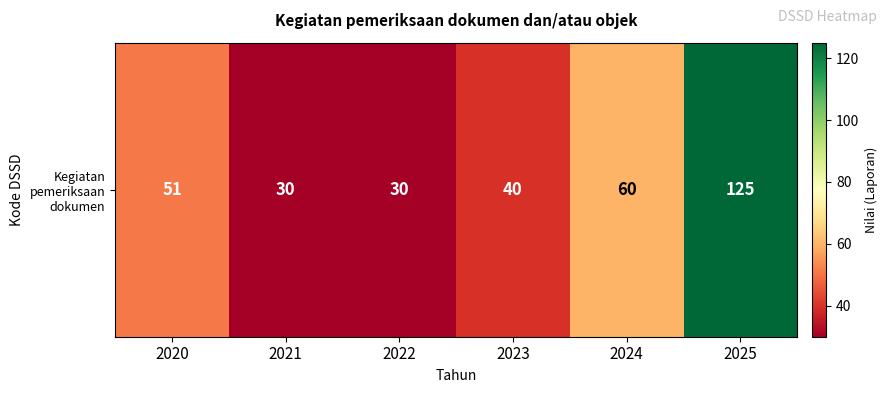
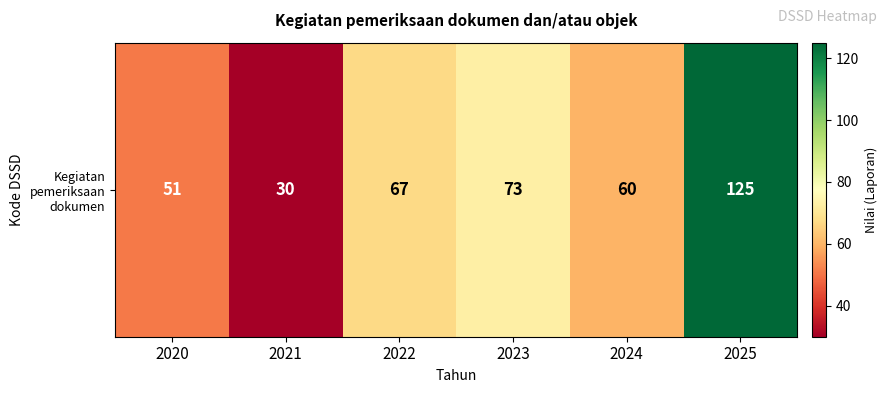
  {
    "Kegiatan pemeriksaan dokumen": {
      "2020": 51,
      "2021": 30,
-     "2022": 30,
-     "2023": 40,
+     "2022": 67,
+     "2023": 73,
      "2024": 60,
      "2025": 125
    }
  }
